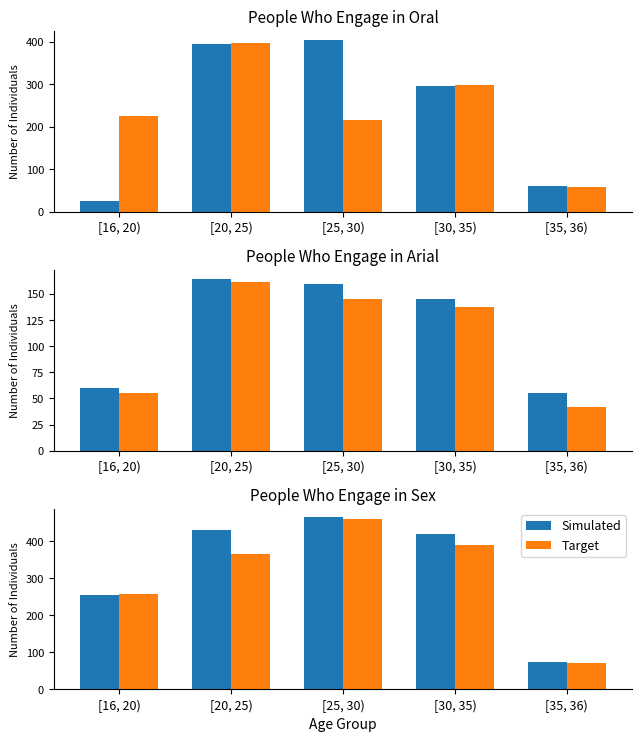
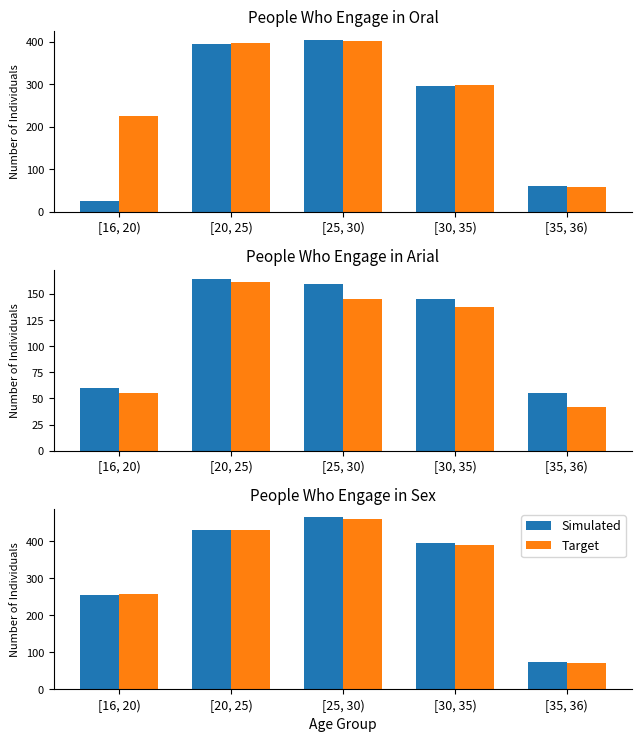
  {
    "People Who Engage in Oral": {
      "Simulated": {
        "[16, 20)": 30,
        "[20, 25)": 400,
        "[25, 30)": 410,
        "[30, 35)": 300,
        "[35, 36)": 60
      },
      "Target": {
        "[16, 20)": 230,
        "[20, 25)": 400,
-       "[25, 30)": 220,
+       "[25, 30)": 400,
        "[30, 35)": 300,
        "[35, 36)": 60
      }
    },
    "People Who Engage in Arial": {
      "Simulated": {
        "[16, 20)": 60,
        "[20, 25)": 165,
        "[25, 30)": 160,
        "[30, 35)": 145,
        "[35, 36)": 55
      },
      "Target": {
        "[16, 20)": 55,
        "[20, 25)": 162,
        "[25, 30)": 145,
        "[30, 35)": 138,
        "[35, 36)": 42
      }
    },
    "People Who Engage in Sex": {
      "Simulated": {
        "[16, 20)": 260,
        "[20, 25)": 430,
        "[25, 30)": 470,
-       "[30, 35)": 420,
+       "[30, 35)": 400,
        "[35, 36)": 80
      },
      "Target": {
        "[16, 20)": 260,
-       "[20, 25)": 370,
+       "[20, 25)": 430,
        "[25, 30)": 460,
        "[30, 35)": 390,
        "[35, 36)": 70
      }
    }
  }
